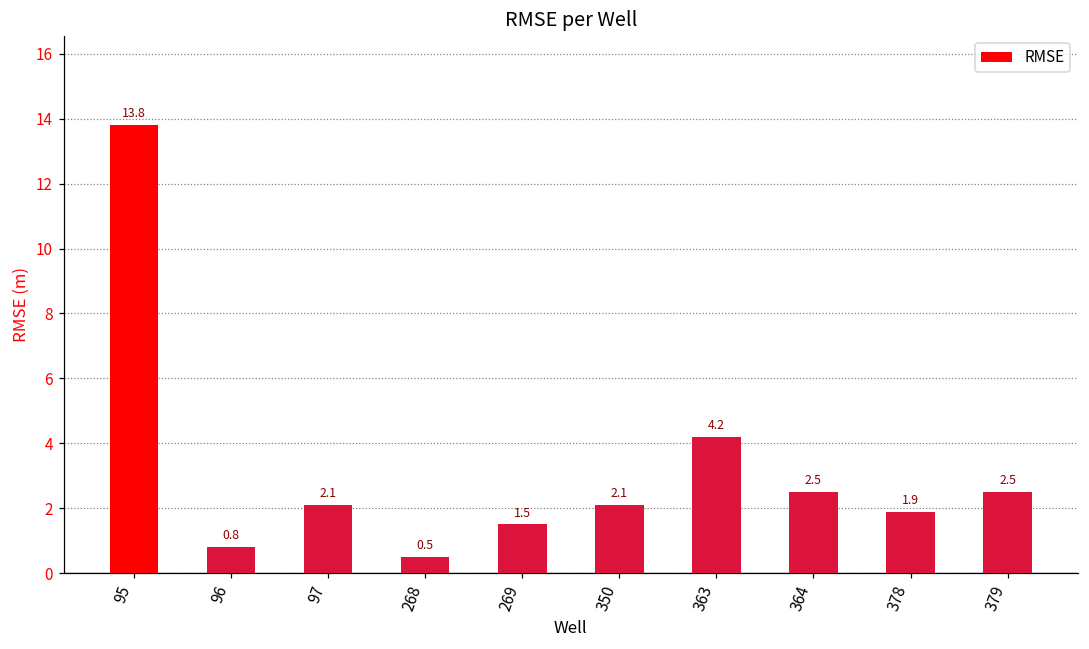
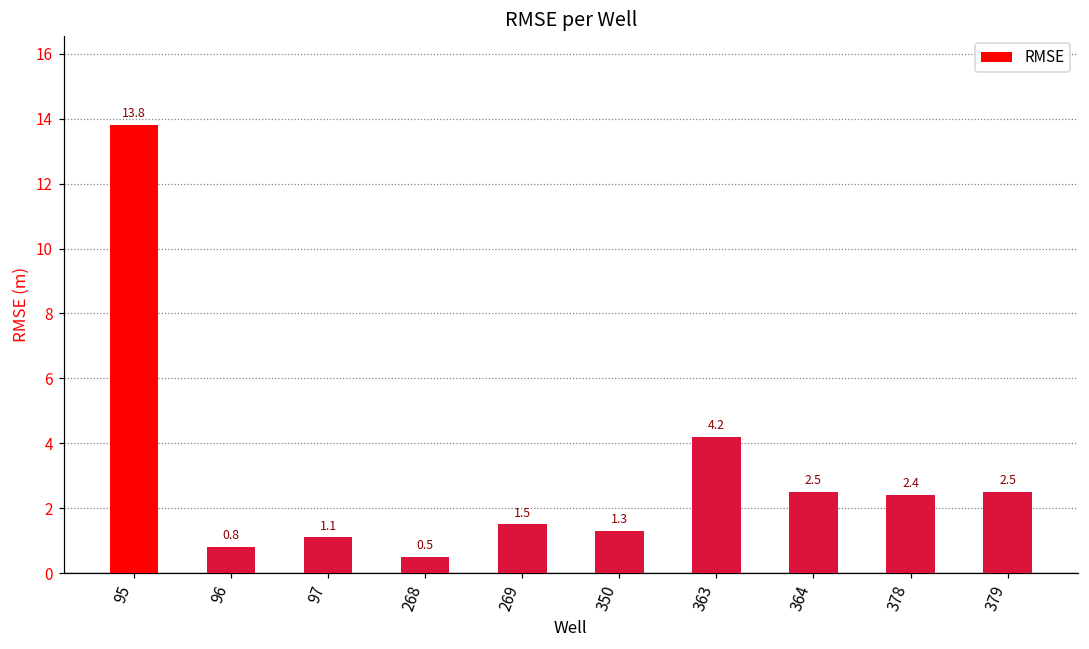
  {
    "95": 13.8,
    "96": 0.8,
-   "97": 2.1,
+   "97": 1.1,
    "268": 0.5,
    "269": 1.5,
-   "350": 2.1,
+   "350": 1.3,
    "363": 4.2,
    "364": 2.5,
-   "378": 1.9,
+   "378": 2.4,
    "379": 2.5
  }
